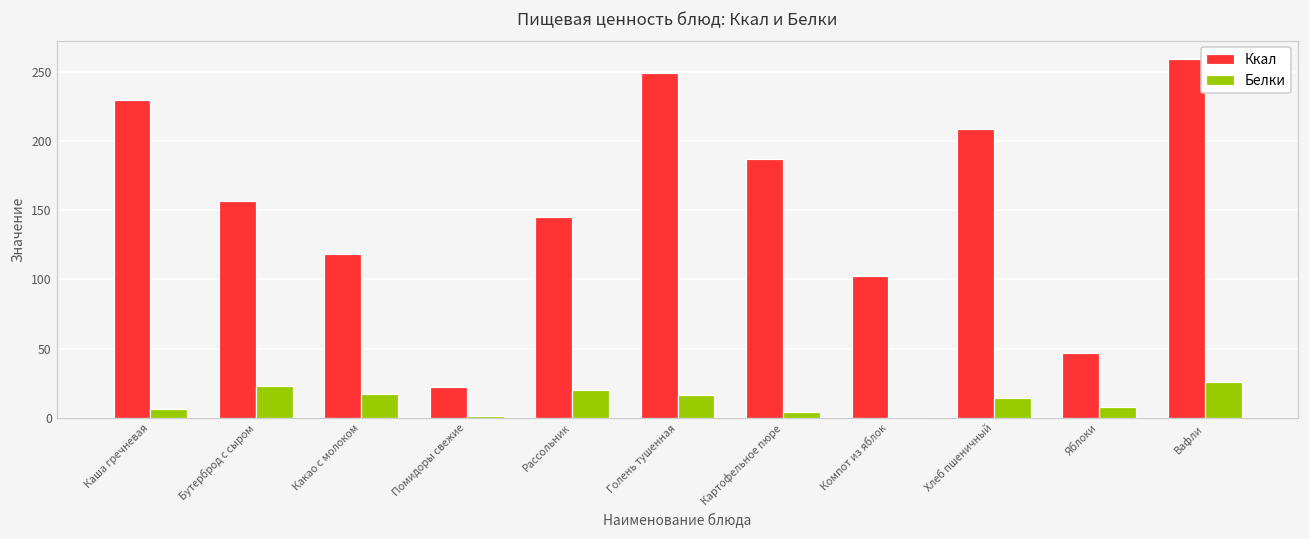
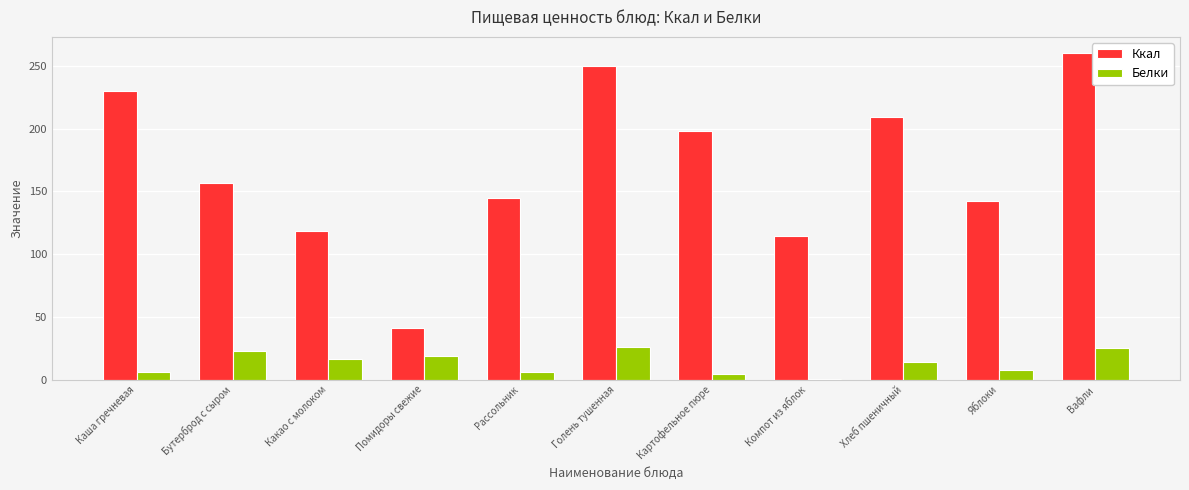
  {
    "Ккал": {
      "Каша гречневая": 230,
      "Бутерброд с сыром": 157,
      "Какао с молоком": 119,
-     "Помидоры свежие": 22,
+     "Помидоры свежие": 41,
      "Рассольник": 145,
      "Голень тушенная": 250,
-     "Картофельное пюре": 188,
-     "Компот из яблок": 103,
+     "Картофельное пюре": 198,
+     "Компот из яблок": 115,
      "Хлеб пшеничный": 209,
-     "Яблоки": 47,
+     "Яблоки": 142,
      "Вафли": 260
    },
    "Белки": {
      "Каша гречневая": 6,
      "Бутерброд с сыром": 23,
      "Какао с молоком": 17,
-     "Помидоры свежие": 1,
-     "Рассольник": 20,
-     "Голень тушенная": 17,
+     "Помидоры свежие": 19,
+     "Рассольник": 6,
+     "Голень тушенная": 26,
      "Картофельное пюре": 4,
      "Хлеб пшеничный": 14,
      "Яблоки": 8,
      "Вафли": 25
    }
  }
